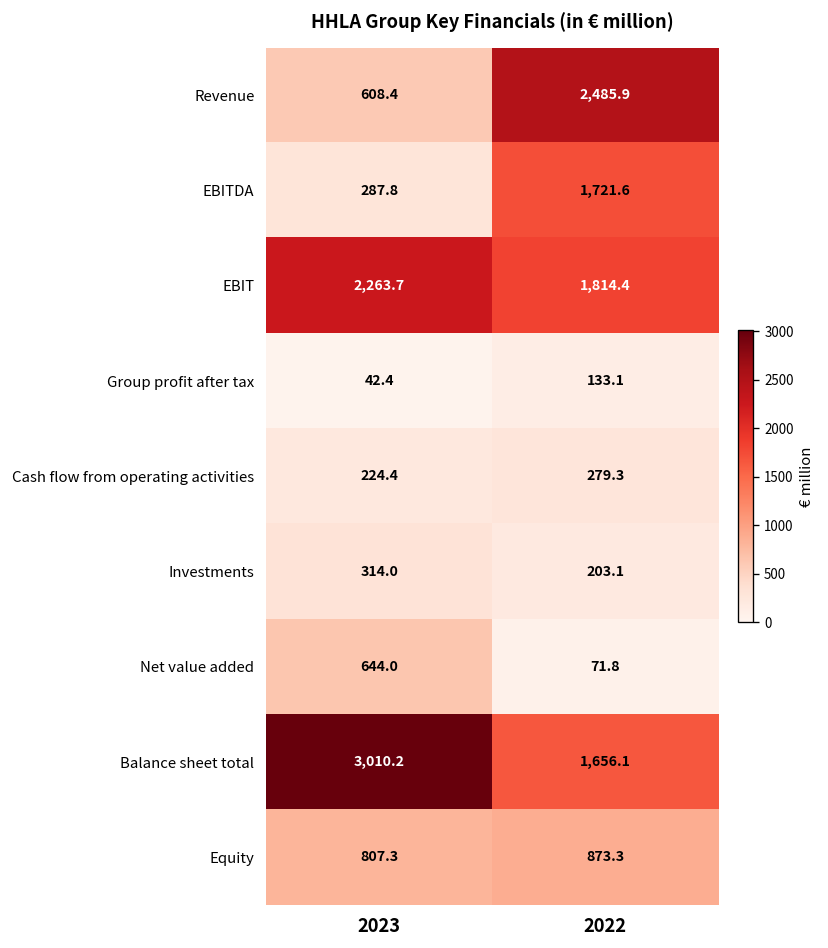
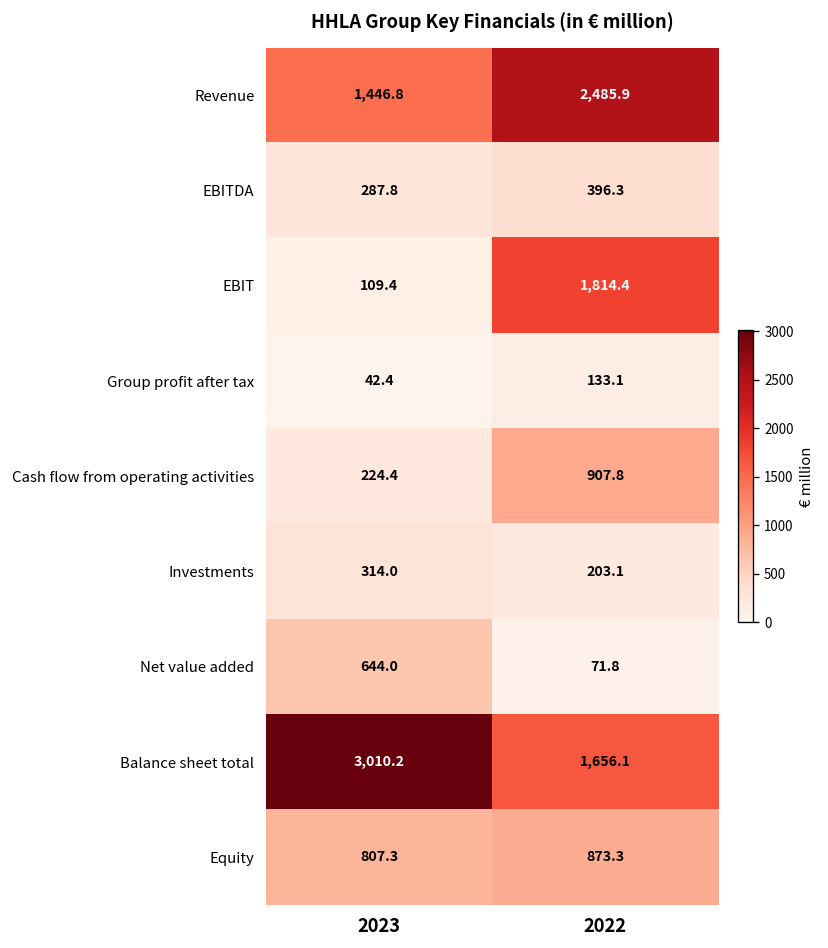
  {
    "Revenue": {
-     "2023": "608.4",
+     "2023": "1,446.8",
      "2022": "2,485.9"
    },
    "EBITDA": {
      "2023": "287.8",
-     "2022": "1,721.6"
+     "2022": "396.3"
    },
    "EBIT": {
-     "2023": "2,263.7",
+     "2023": "109.4",
      "2022": "1,814.4"
    },
    "Group profit after tax": {
      "2023": "42.4",
      "2022": "133.1"
    },
    "Cash flow from operating activities": {
      "2023": "224.4",
-     "2022": "279.3"
+     "2022": "907.8"
    },
    "Investments": {
      "2023": "314.0",
      "2022": "203.1"
    },
    "Net value added": {
      "2023": "644.0",
      "2022": "71.8"
    },
    "Balance sheet total": {
      "2023": "3,010.2",
      "2022": "1,656.1"
    },
    "Equity": {
      "2023": "807.3",
      "2022": "873.3"
    }
  }
